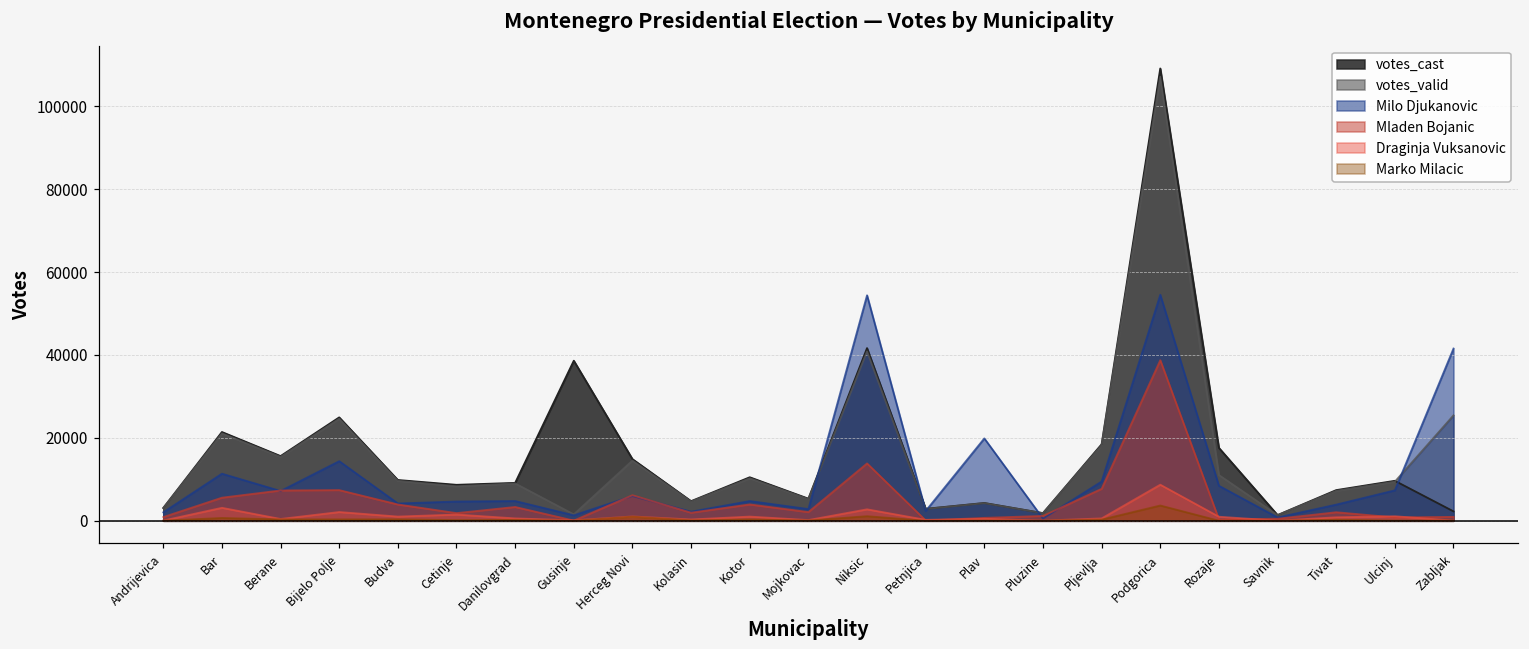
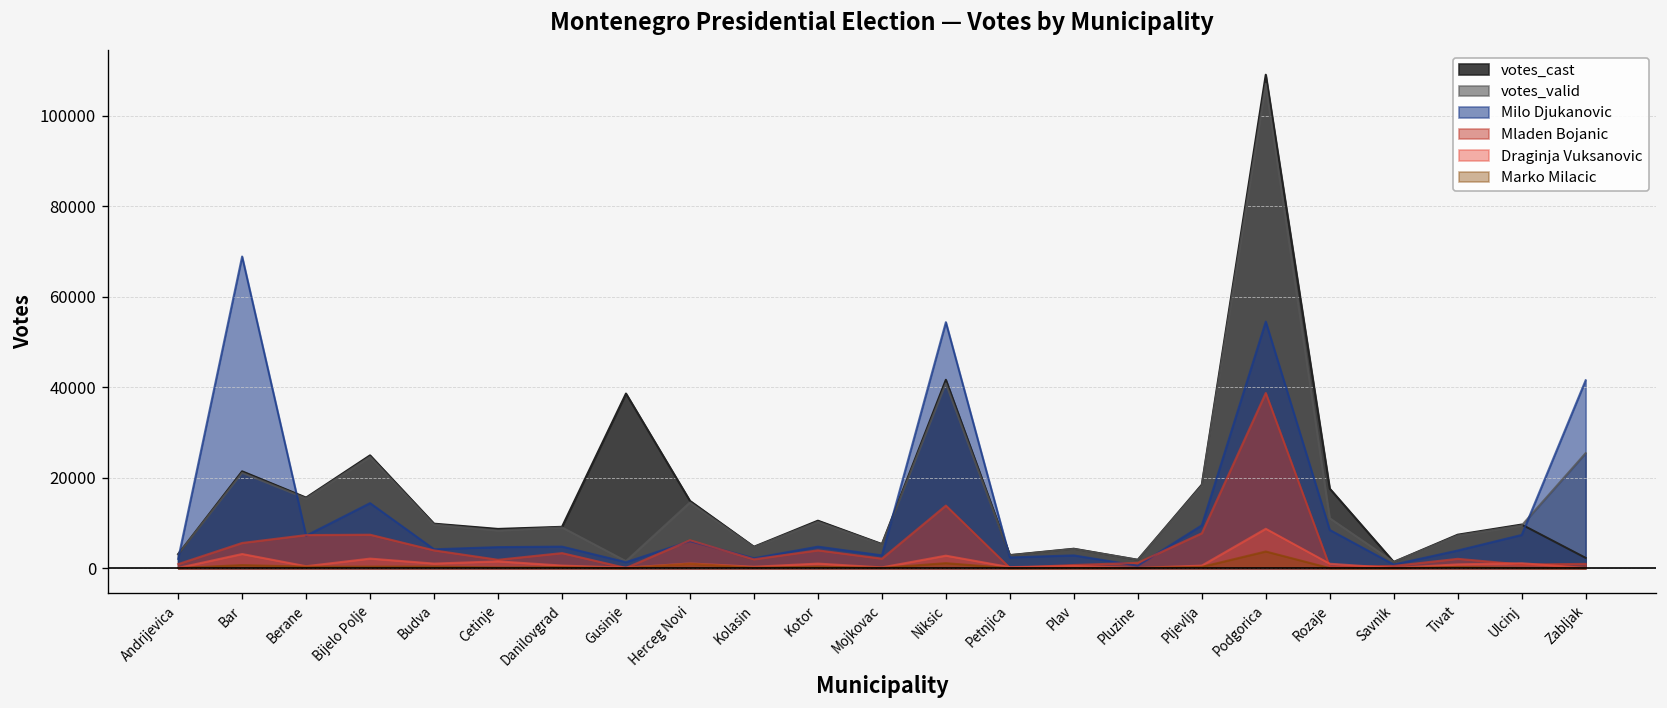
  {
    "votes_cast": {
      "Gusinje": 39000,
      "Niksic": 42000,
      "Podgorica": 109000,
      "Rozaje": 18000,
      "Zabljak": 2000
    },
    "votes_valid": {
      "Niksic": 41000,
      "Podgorica": 107000,
      "Rozaje": 11000,
      "Zabljak": 25000
    },
    "Milo Djukanovic": {
      "Andrijevica": 2000,
-     "Bar": 11000,
+     "Bar": 69000,
      "Bijelo Polje": 14000,
      "Cetinje": 5000,
      "Danilovgrad": 5000,
      "Kotor": 5000,
      "Mojkovac": 3000,
      "Niksic": 54000,
-     "Plav": 20000,
+     "Plav": 3000,
      "Pljevlja": 9000,
      "Podgorica": 55000,
      "Rozaje": 8000,
      "Tivat": 4000,
      "Ulcinj": 7000,
      "Zabljak": 42000
    }
  }
